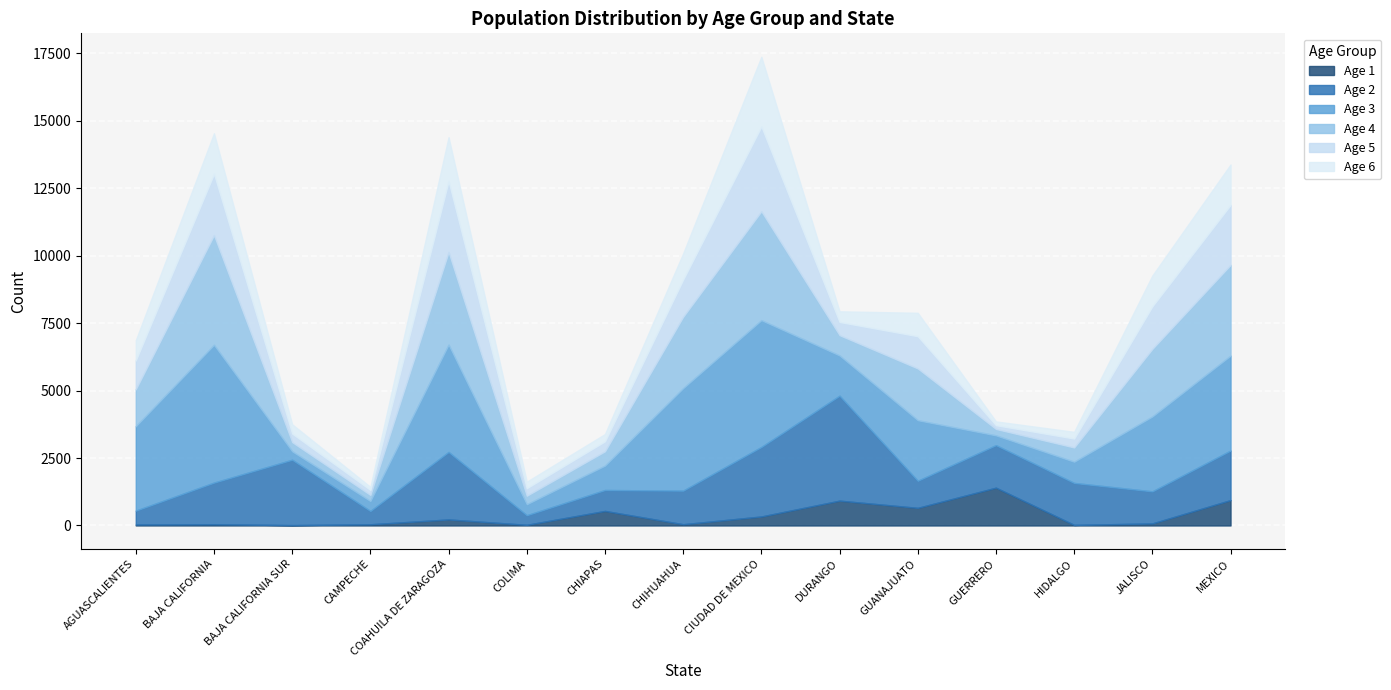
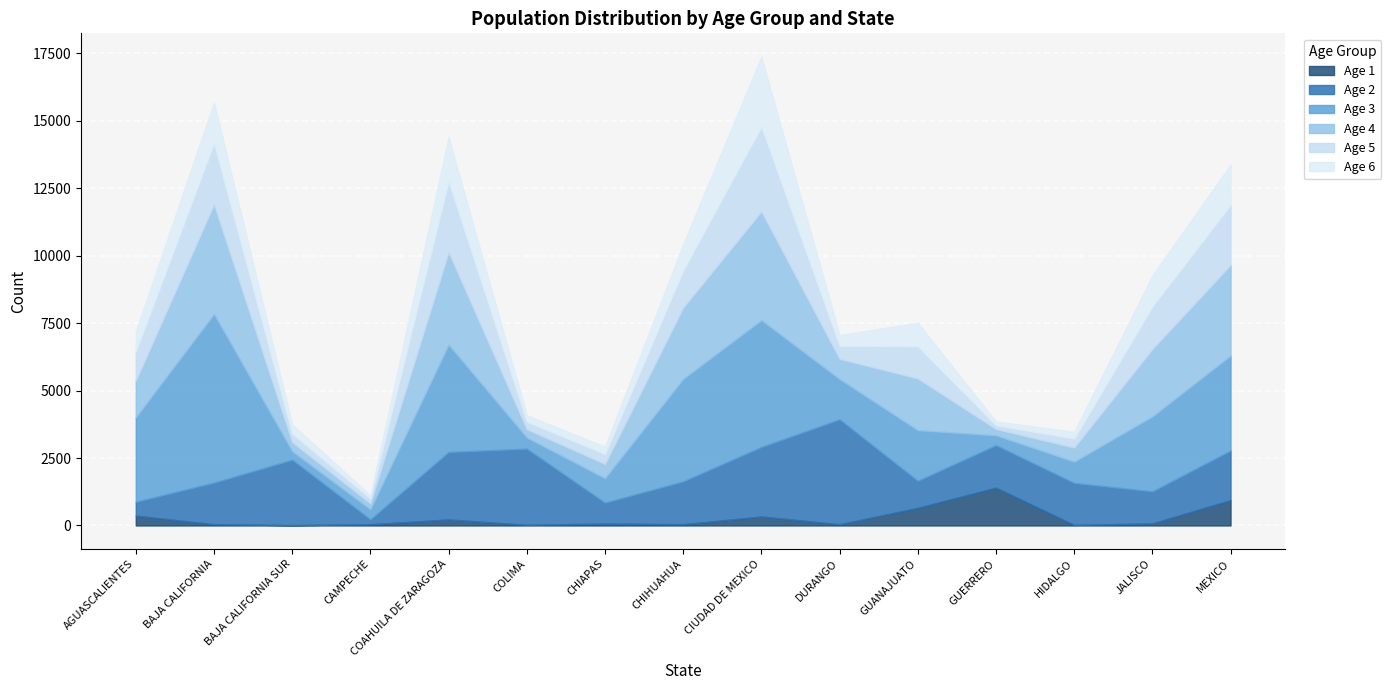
  {
    "Age 1": {
-     "AGUASCALIENTES": 0,
+     "AGUASCALIENTES": 400,
      "COAHUILA DE ZARAGOZA": 200,
-     "CHIAPAS": 500,
+     "CHIAPAS": 100,
      "CIUDAD DE MEXICO": 300,
-     "DURANGO": 900,
+     "DURANGO": 0,
      "GUANAJUATO": 700,
      "GUERRERO": 1400,
      "MEXICO": 900
    },
    "Age 2": {
      "AGUASCALIENTES": 500,
      "BAJA CALIFORNIA": 1500,
      "BAJA CALIFORNIA SUR": 2400,
-     "CAMPECHE": 500,
+     "CAMPECHE": 200,
      "COAHUILA DE ZARAGOZA": 2500,
-     "COLIMA": 400,
+     "COLIMA": 2800,
      "CHIAPAS": 800,
-     "CHIHUAHUA": 1200,
+     "CHIHUAHUA": 1600,
      "CIUDAD DE MEXICO": 2600,
      "DURANGO": 3900,
      "GUANAJUATO": 1000,
      "GUERRERO": 1600,
      "HIDALGO": 1600,
      "JALISCO": 1200,
      "MEXICO": 1800
    },
    "Age 3": {
      "AGUASCALIENTES": 3100,
-     "BAJA CALIFORNIA": 5100,
+     "BAJA CALIFORNIA": 6300,
      "BAJA CALIFORNIA SUR": 300,
      "CAMPECHE": 400,
      "COAHUILA DE ZARAGOZA": 4000,
      "COLIMA": 400,
      "CHIAPAS": 900,
      "CHIHUAHUA": 3800,
      "CIUDAD DE MEXICO": 4700,
      "DURANGO": 1500,
-     "GUANAJUATO": 2200,
+     "GUANAJUATO": 1900,
      "GUERRERO": 400,
      "HIDALGO": 800,
      "JALISCO": 2800,
      "MEXICO": 3500
    }
  }
